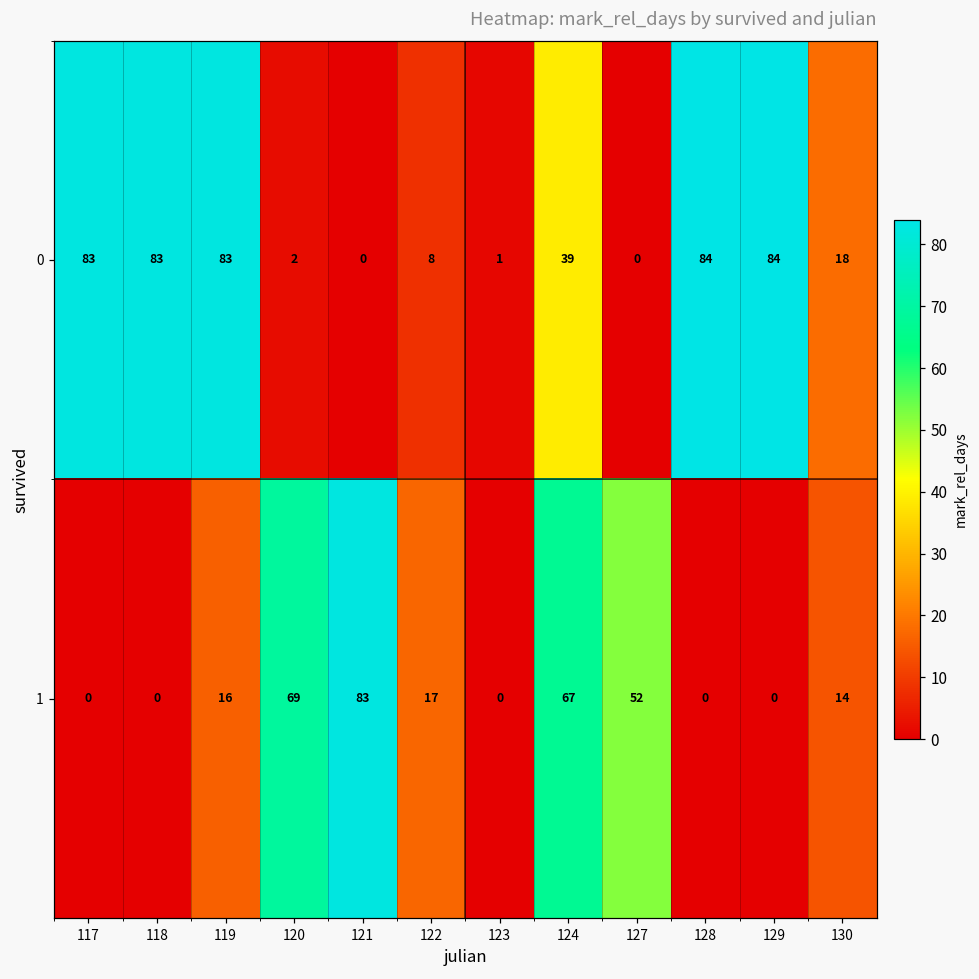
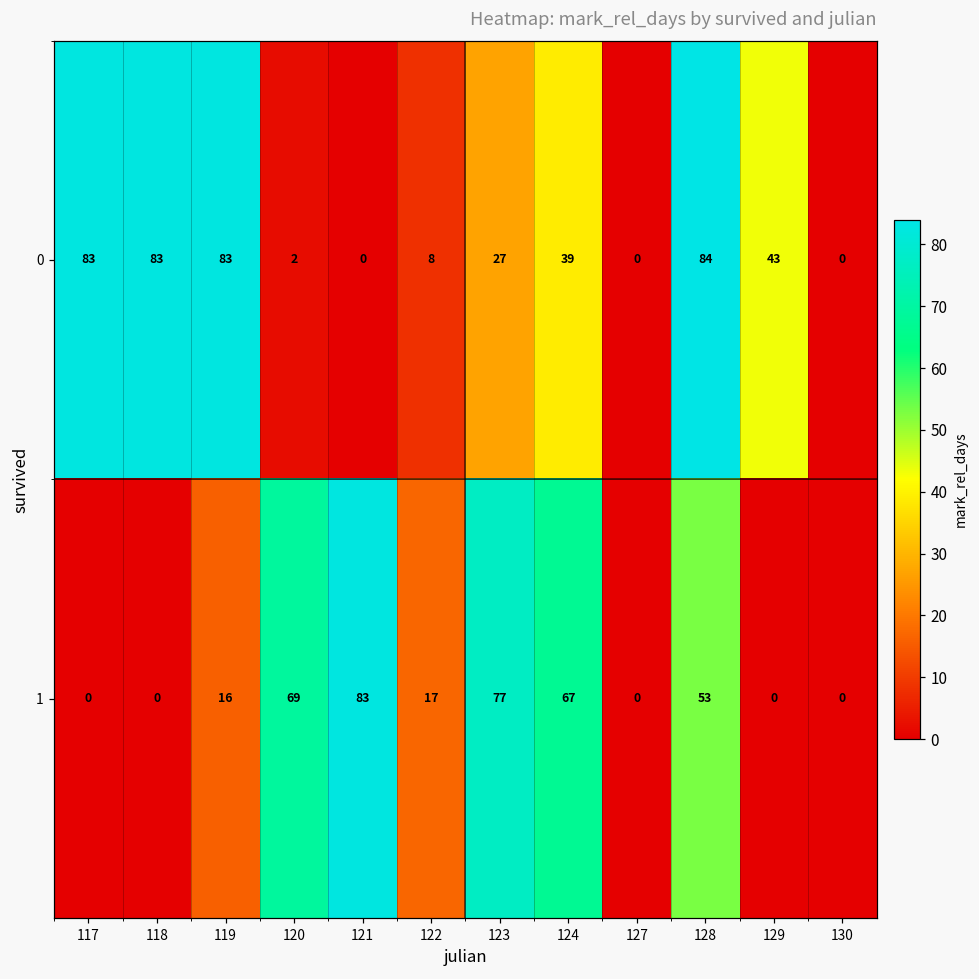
  {
    "0": {
      "117": 83,
      "118": 83,
      "119": 83,
      "120": 2,
      "121": 0,
      "122": 8,
-     "123": 1,
+     "123": 27,
      "124": 39,
      "127": 0,
      "128": 84,
-     "129": 84,
-     "130": 18
+     "129": 43,
+     "130": 0
    },
    "1": {
      "117": 0,
      "118": 0,
      "119": 16,
      "120": 69,
      "121": 83,
      "122": 17,
-     "123": 0,
+     "123": 77,
      "124": 67,
-     "127": 52,
-     "128": 0,
+     "127": 0,
+     "128": 53,
      "129": 0,
-     "130": 14
+     "130": 0
    }
  }
